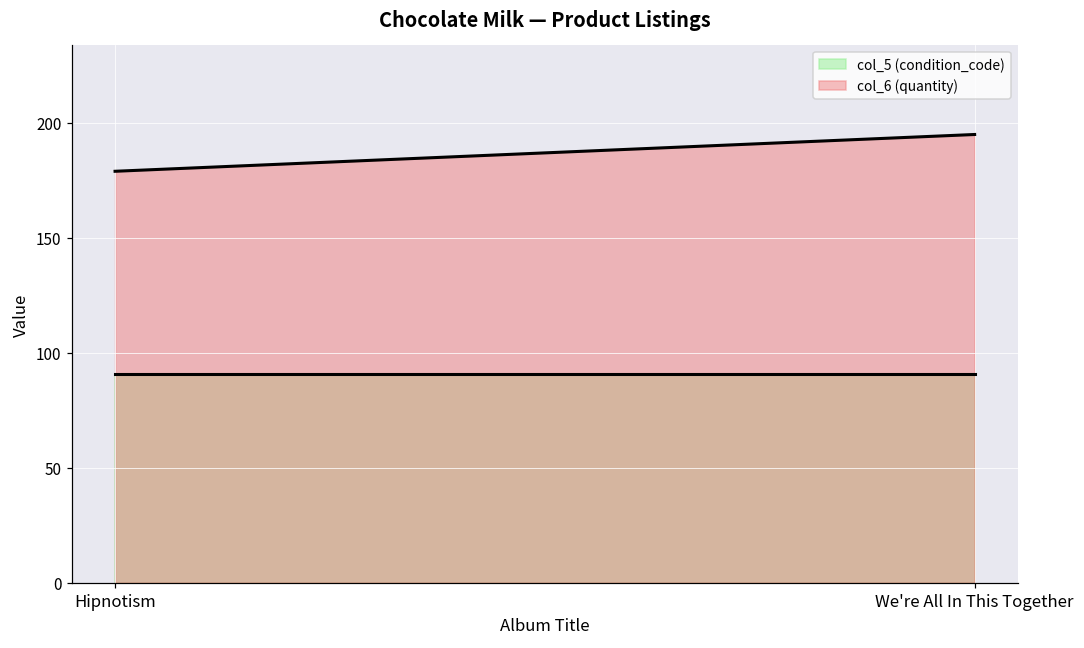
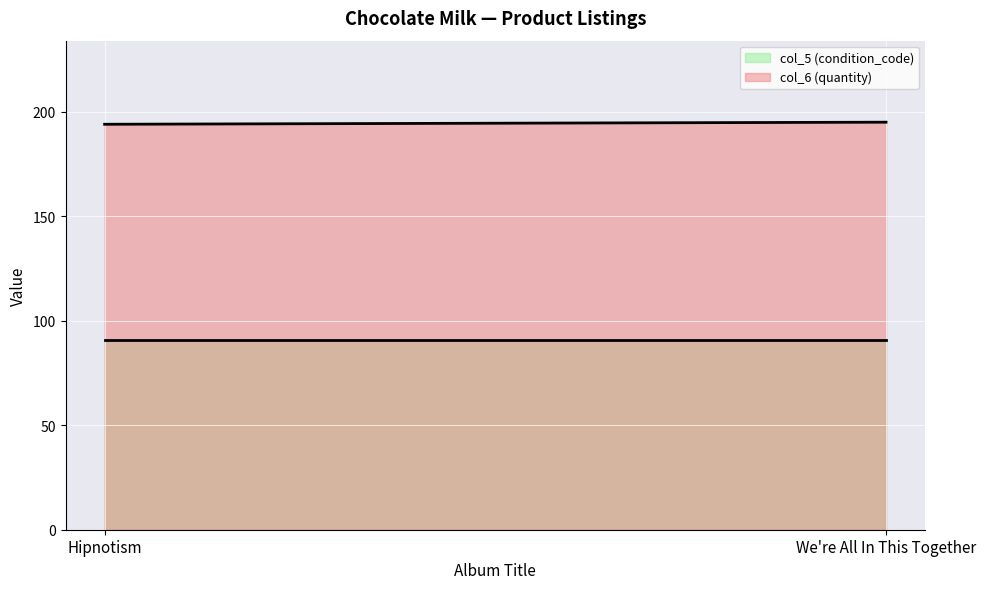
  {
    "col_5 (condition_code)": {
      "Hipnotism": 91,
      "We're All In This Together": 91
    },
    "col_6 (quantity)": {
-     "Hipnotism": 179,
+     "Hipnotism": 194,
      "We're All In This Together": 195
    }
  }
